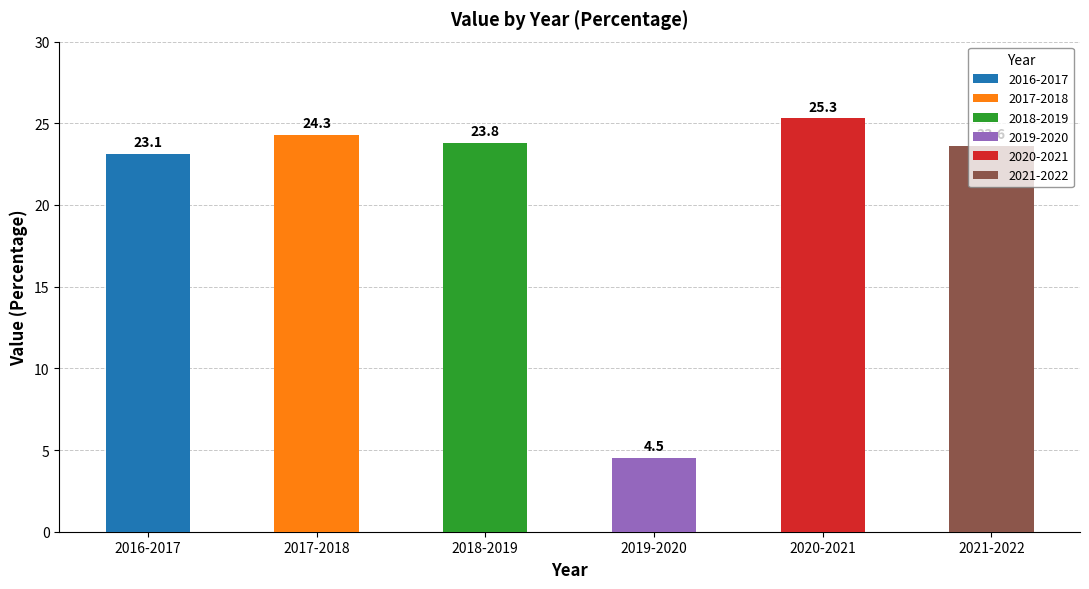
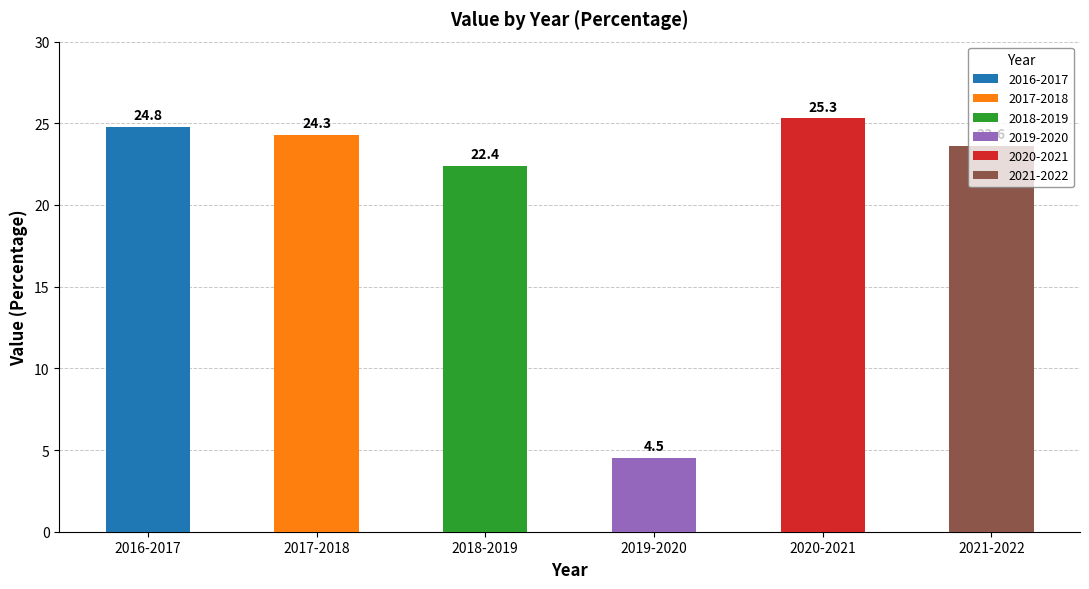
  {
-   "2016-2017": 23.1,
+   "2016-2017": 24.8,
    "2017-2018": 24.3,
-   "2018-2019": 23.8,
+   "2018-2019": 22.4,
    "2019-2020": 4.5,
    "2020-2021": 25.3
  }
